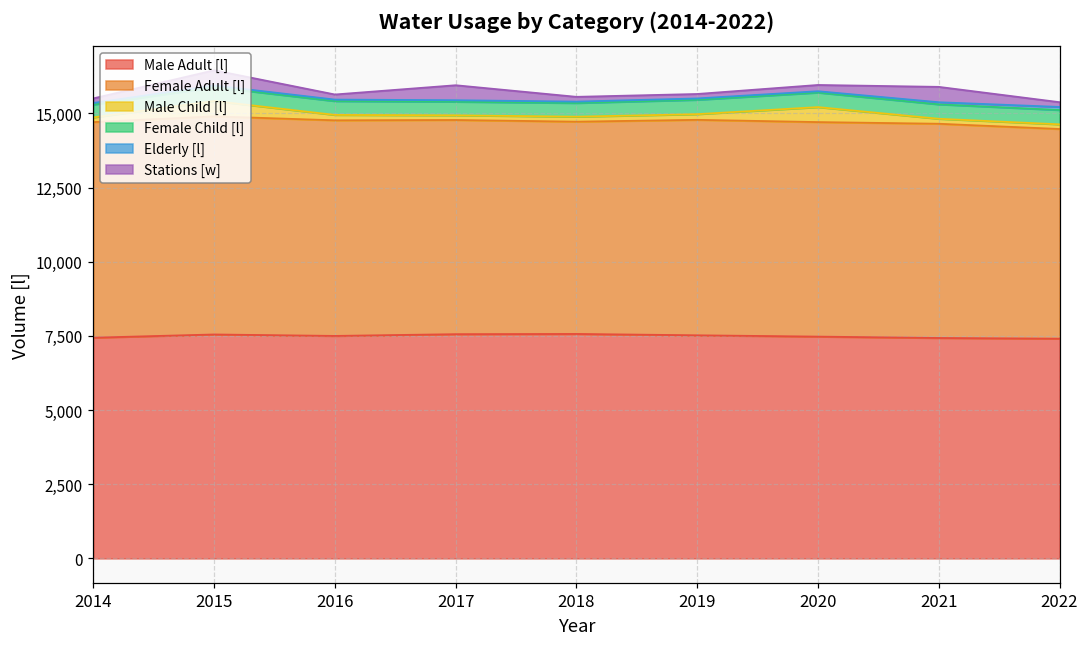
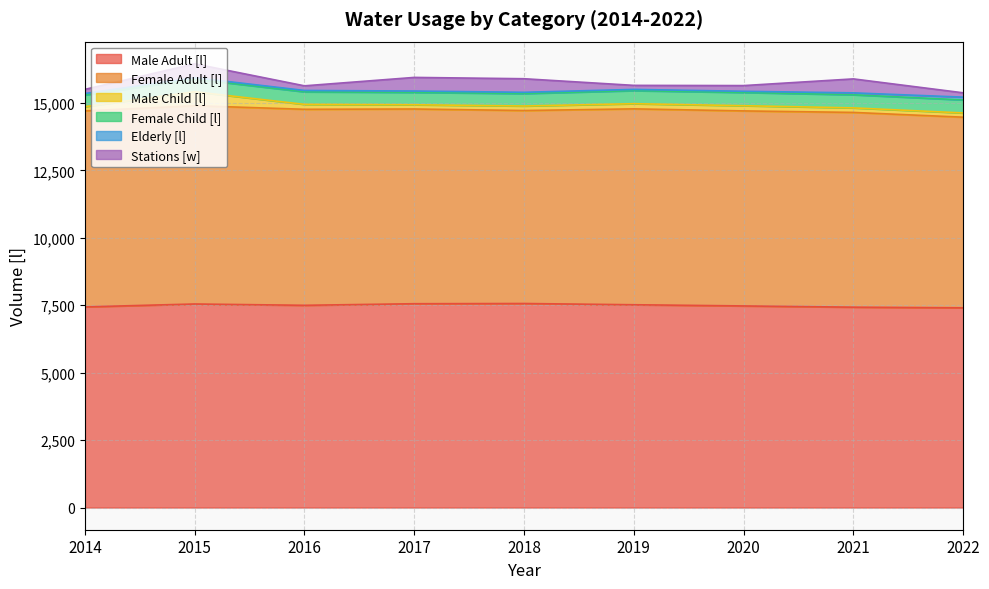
  {
    "Male Child [l]": {
      "2014": 200,
      "2016": 200,
      "2017": 200,
      "2018": 200,
      "2019": 200,
-     "2020": 500,
+     "2020": 200,
      "2021": 200,
      "2022": 200
    },
    "Female Child [l]": {
      "2022": 500
    },
    "Elderly [l]": {
      "2022": 100
    },
    "Stations [w]": {
      "2014": 200,
      "2016": 200,
      "2017": 500,
-     "2018": 200,
+     "2018": 500,
      "2019": 200,
      "2020": 200,
      "2021": 500,
      "2022": 200
    }
  }
